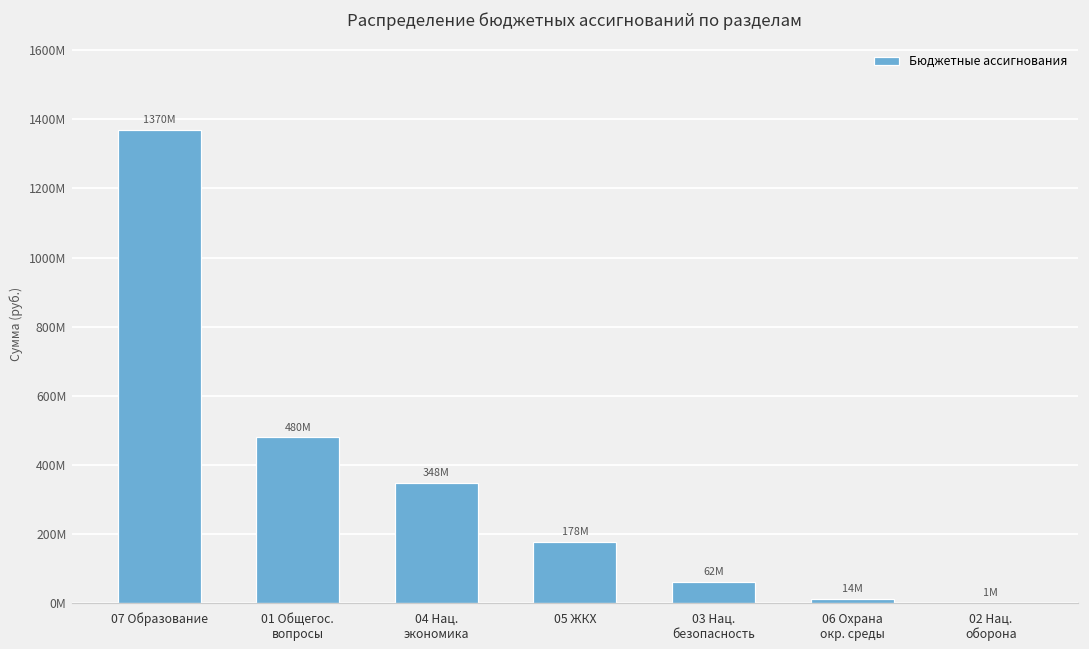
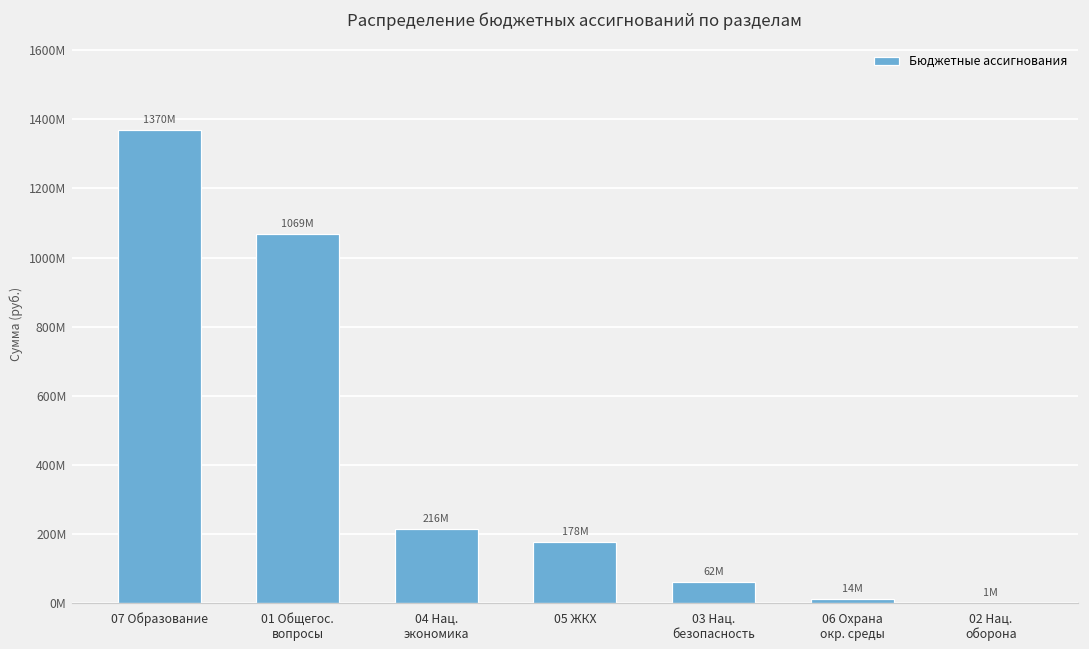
  {
    "07 Образование": "1370M",
-   "01 Общегос. вопросы": "480M",
-   "04 Нац. экономика": "348M",
+   "01 Общегос. вопросы": "1069M",
+   "04 Нац. экономика": "216M",
    "05 ЖКХ": "178M",
    "03 Нац. безопасность": "62M",
    "06 Охрана окр. среды": "14M",
    "02 Нац. оборона": "1M"
  }
